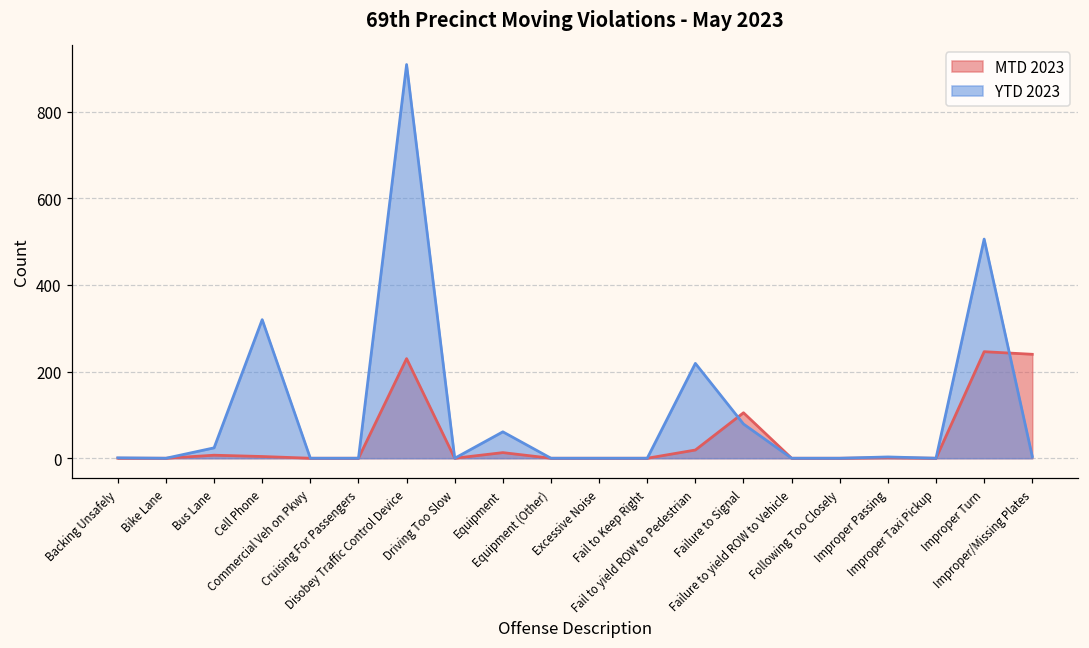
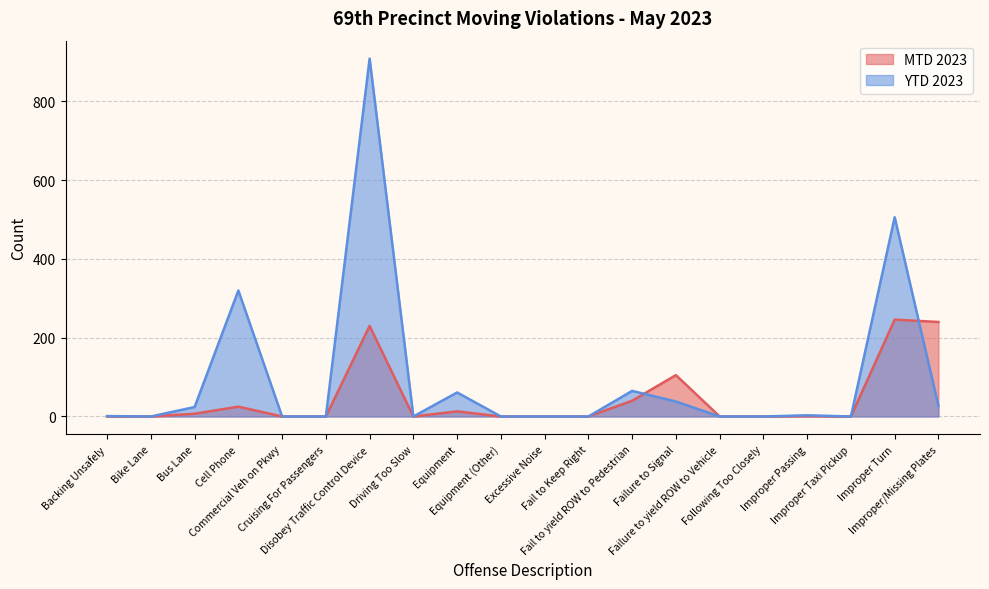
  {
    "MTD 2023": {
      "Bus Lane": 10,
-     "Cell Phone": 0,
+     "Cell Phone": 30,
      "Disobey Traffic Control Device": 230,
      "Equipment": 10,
-     "Fail to yield ROW to Pedestrian": 20,
+     "Fail to yield ROW to Pedestrian": 40,
      "Failure to Signal": 110,
      "Improper Turn": 250,
      "Improper/Missing Plates": 240
    },
    "YTD 2023": {
      "Bus Lane": 20,
      "Cell Phone": 320,
      "Disobey Traffic Control Device": 910,
      "Equipment": 60,
-     "Fail to yield ROW to Pedestrian": 220,
-     "Failure to Signal": 80,
+     "Fail to yield ROW to Pedestrian": 70,
+     "Failure to Signal": 40,
      "Improper Turn": 510,
-     "Improper/Missing Plates": 0
+     "Improper/Missing Plates": 30
    }
  }
